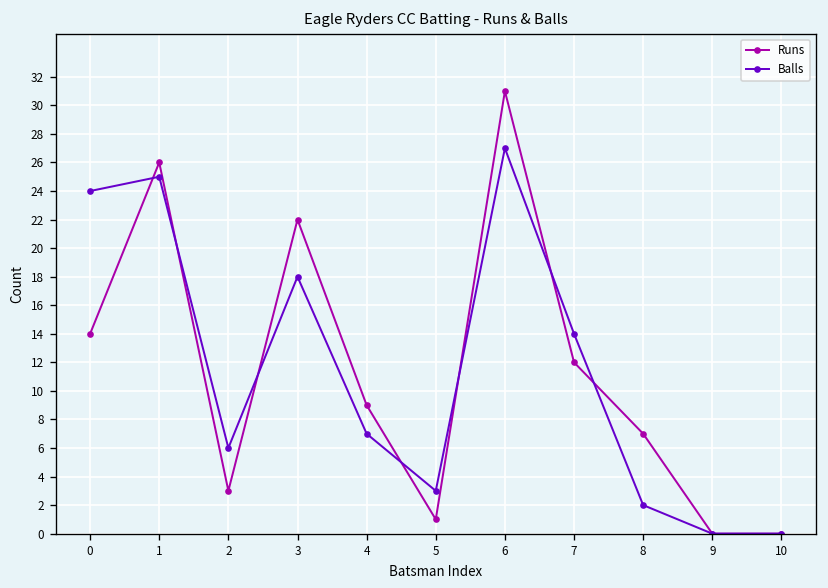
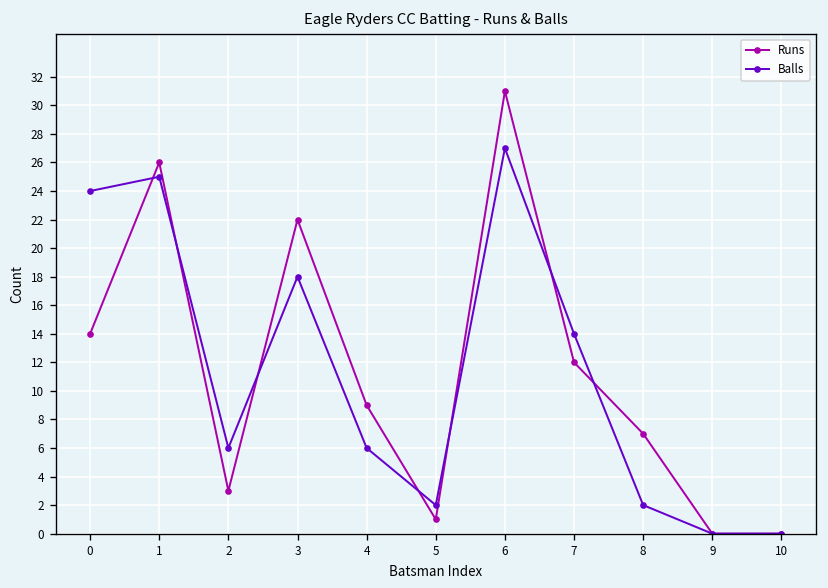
  {
    "Runs": {
      "0": 14,
      "1": 26,
      "2": 3,
      "3": 22,
      "4": 9,
      "5": 1,
      "6": 31,
      "7": 12,
      "8": 7
    },
    "Balls": {
      "0": 24,
      "1": 25,
      "2": 6,
      "3": 18,
-     "4": 7,
-     "5": 3,
+     "4": 6,
+     "5": 2,
      "6": 27,
      "7": 14,
      "8": 2
    }
  }
